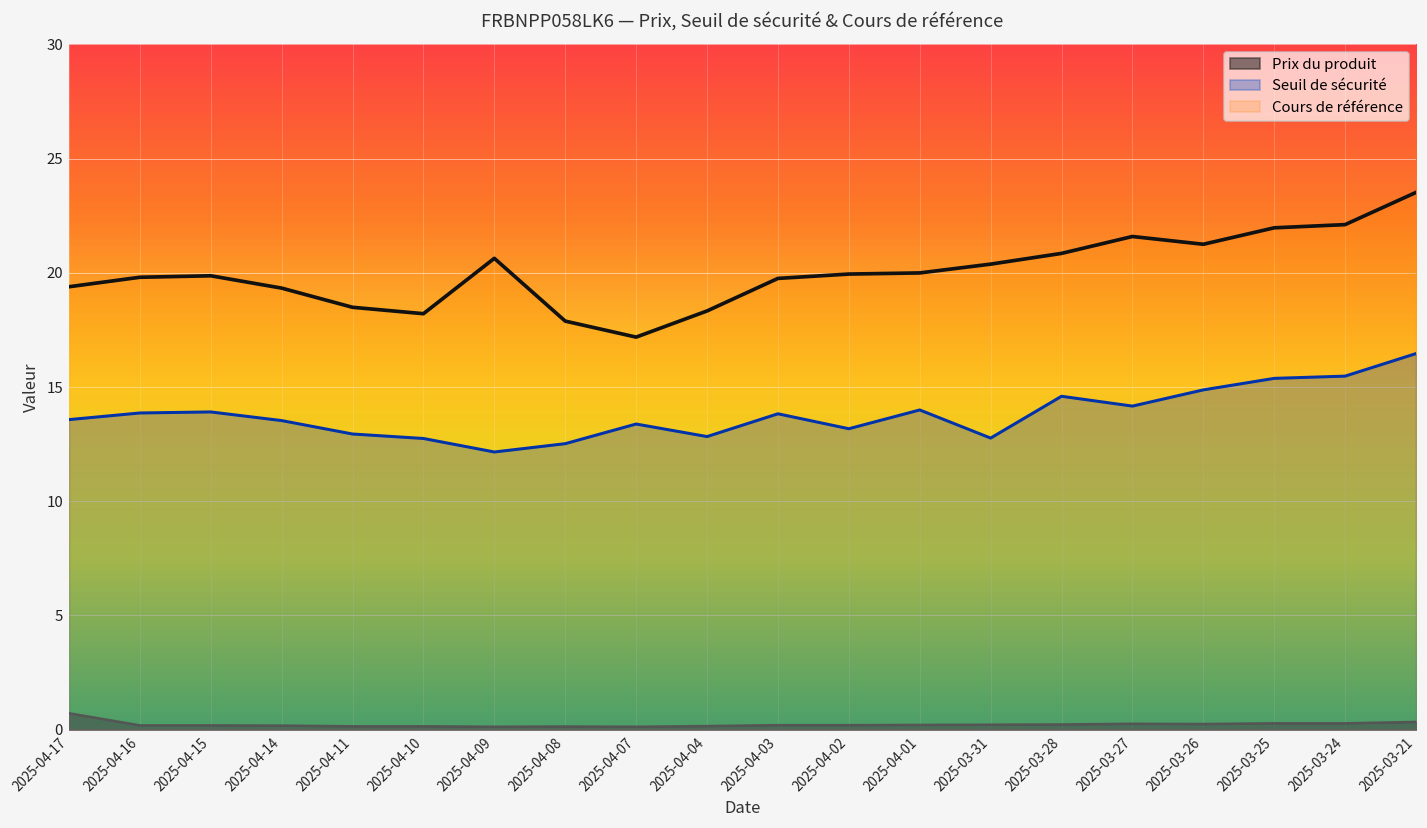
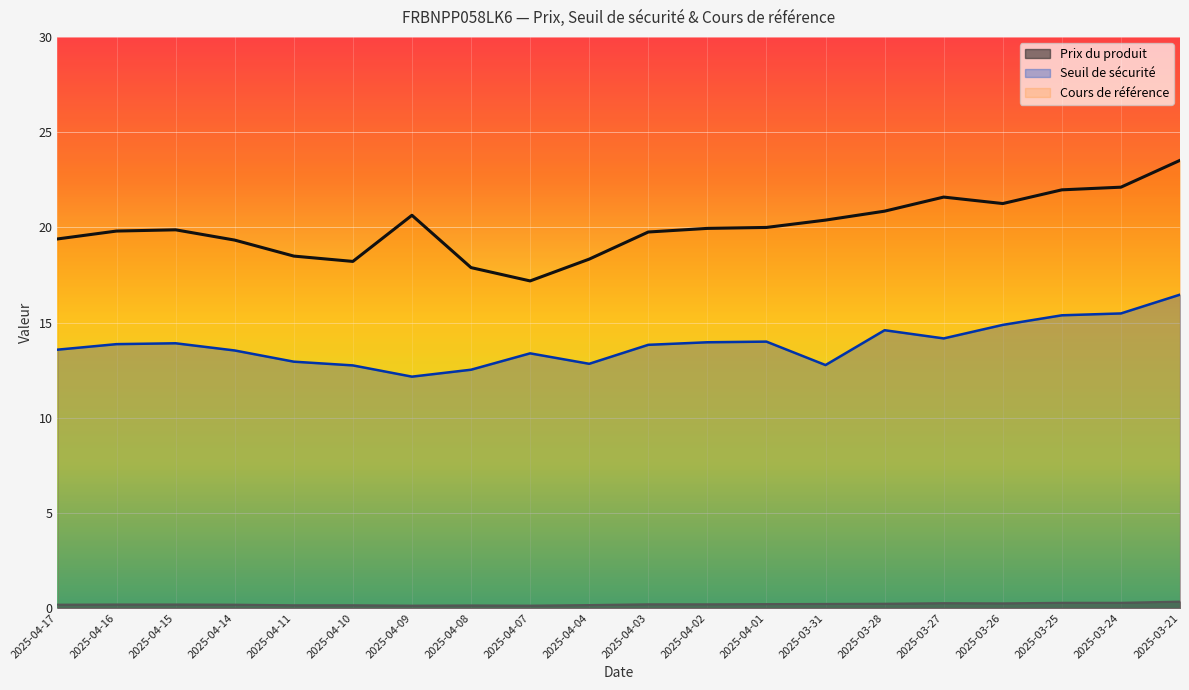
  {
    "Prix du produit": {
-     "2025-04-17": 0.7,
+     "2025-04-17": 0.2,
      "2025-04-16": 0.2,
      "2025-04-15": 0.2,
      "2025-04-14": 0.2,
      "2025-04-11": 0.2,
      "2025-04-10": 0.2,
      "2025-04-09": 0.1,
      "2025-04-08": 0.1,
      "2025-04-07": 0.1,
      "2025-04-04": 0.2,
      "2025-04-03": 0.2,
      "2025-04-02": 0.2,
      "2025-04-01": 0.2,
      "2025-03-31": 0.2,
      "2025-03-28": 0.2,
      "2025-03-27": 0.3,
      "2025-03-26": 0.3,
      "2025-03-25": 0.3,
      "2025-03-24": 0.3,
      "2025-03-21": 0.3
    },
    "Seuil de sécurité": {
      "2025-04-17": 13.6,
      "2025-04-16": 13.9,
      "2025-04-15": 13.9,
      "2025-04-14": 13.5,
      "2025-04-11": 12.9,
      "2025-04-10": 12.7,
      "2025-04-09": 12.2,
      "2025-04-08": 12.5,
      "2025-04-07": 13.4,
      "2025-04-04": 12.8,
      "2025-04-03": 13.8,
-     "2025-04-02": 13.2,
+     "2025-04-02": 14.0,
      "2025-04-01": 14.0,
      "2025-03-31": 12.8,
      "2025-03-28": 14.6,
      "2025-03-27": 14.2,
      "2025-03-26": 14.9,
      "2025-03-25": 15.4,
      "2025-03-24": 15.5,
      "2025-03-21": 16.5
    },
    "Cours de référence": {
      "2025-04-17": 19.4,
      "2025-04-16": 19.8,
      "2025-04-15": 19.9,
      "2025-04-14": 19.3,
      "2025-04-11": 18.5,
      "2025-04-10": 18.2,
      "2025-04-09": 20.6,
      "2025-04-08": 17.9,
      "2025-04-07": 17.2,
      "2025-04-04": 18.3,
      "2025-04-03": 19.8,
      "2025-04-02": 19.9,
      "2025-04-01": 20.0,
      "2025-03-31": 20.4,
      "2025-03-28": 20.9,
      "2025-03-27": 21.6,
      "2025-03-26": 21.3,
      "2025-03-25": 22.0,
      "2025-03-24": 22.1,
      "2025-03-21": 23.5
    }
  }
